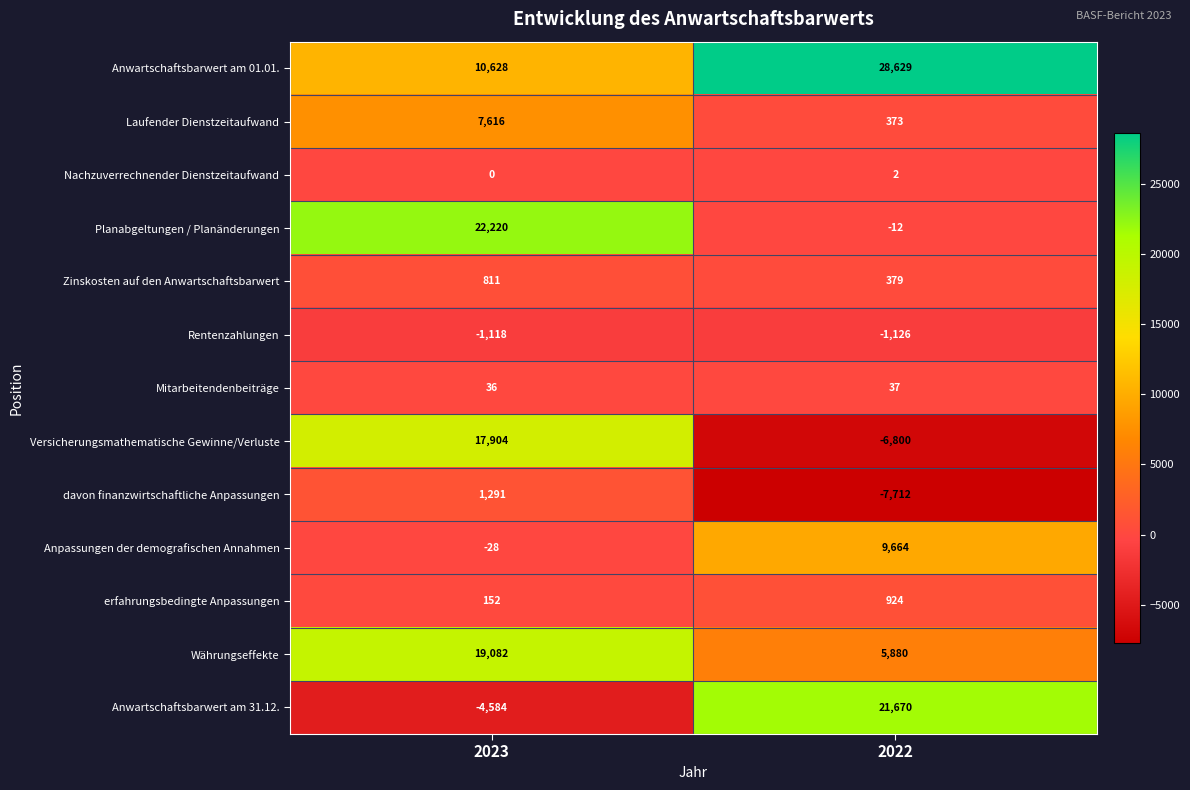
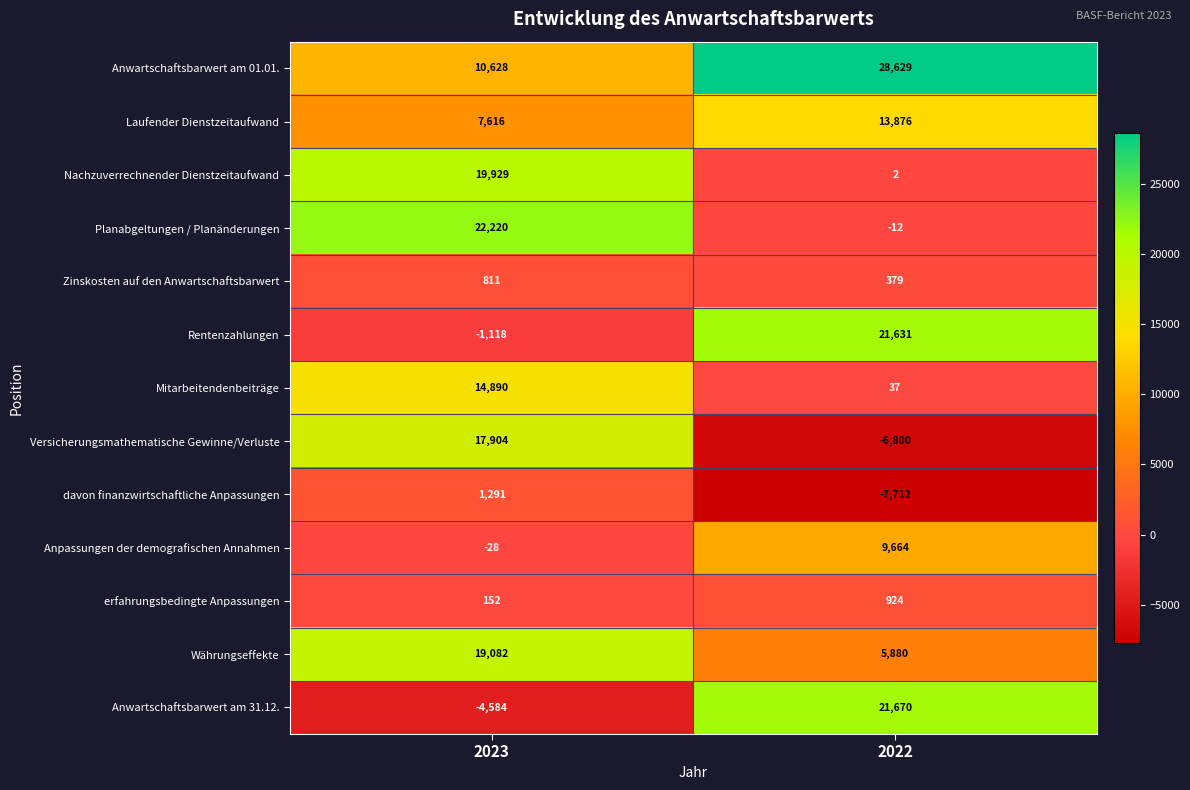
  {
    "Anwartschaftsbarwert am 01.01.": {
      "2023": "10,628",
      "2022": "28,629"
    },
    "Laufender Dienstzeitaufwand": {
      "2023": "7,616",
-     "2022": "373"
+     "2022": "13,876"
    },
    "Nachzuverrechnender Dienstzeitaufwand": {
-     "2023": "0",
+     "2023": "19,929",
      "2022": "2"
    },
    "Planabgeltungen / Planänderungen": {
      "2023": "22,220",
      "2022": "-12"
    },
    "Zinskosten auf den Anwartschaftsbarwert": {
      "2023": "811",
      "2022": "379"
    },
    "Rentenzahlungen": {
      "2023": "-1,118",
-     "2022": "-1,126"
+     "2022": "21,631"
    },
    "Mitarbeitendenbeiträge": {
-     "2023": "36",
+     "2023": "14,890",
      "2022": "37"
    },
    "Versicherungsmathematische Gewinne/Verluste": {
      "2023": "17,904",
      "2022": "-6,800"
    },
    "davon finanzwirtschaftliche Anpassungen": {
      "2023": "1,291",
      "2022": "-7,712"
    },
    "Anpassungen der demografischen Annahmen": {
      "2023": "-28",
      "2022": "9,664"
    },
    "erfahrungsbedingte Anpassungen": {
      "2023": "152",
      "2022": "924"
    },
    "Währungseffekte": {
      "2023": "19,082",
      "2022": "5,880"
    },
    "Anwartschaftsbarwert am 31.12.": {
      "2023": "-4,584",
      "2022": "21,670"
    }
  }
